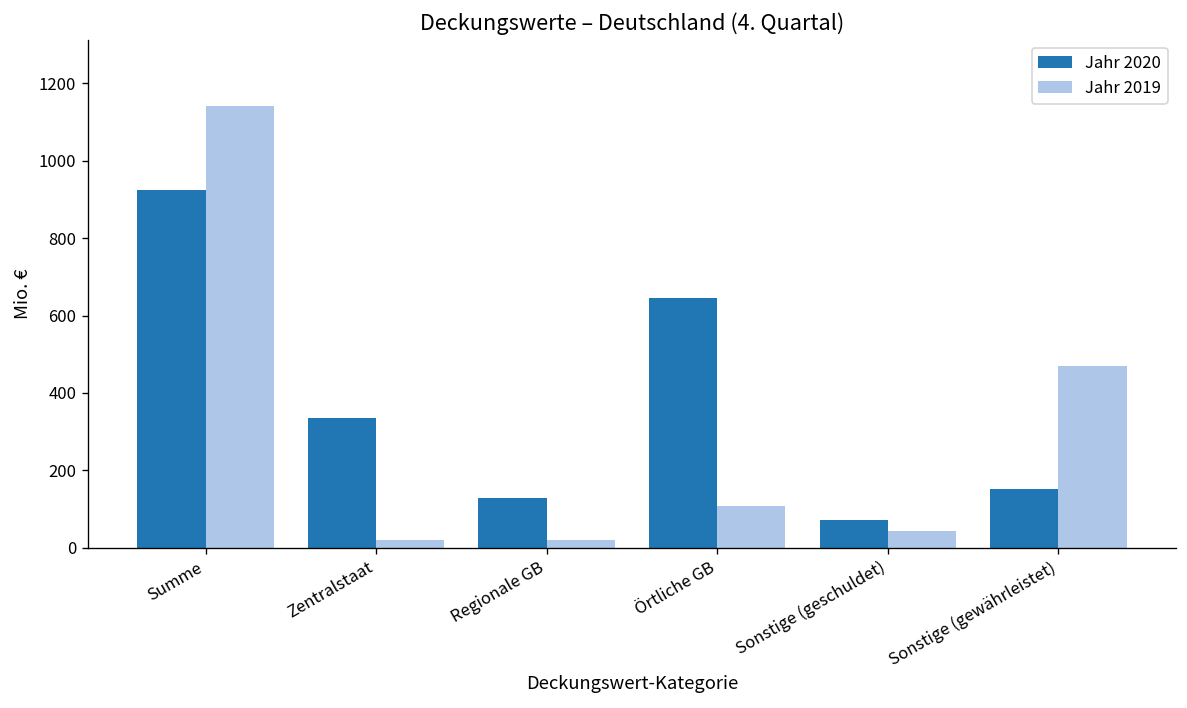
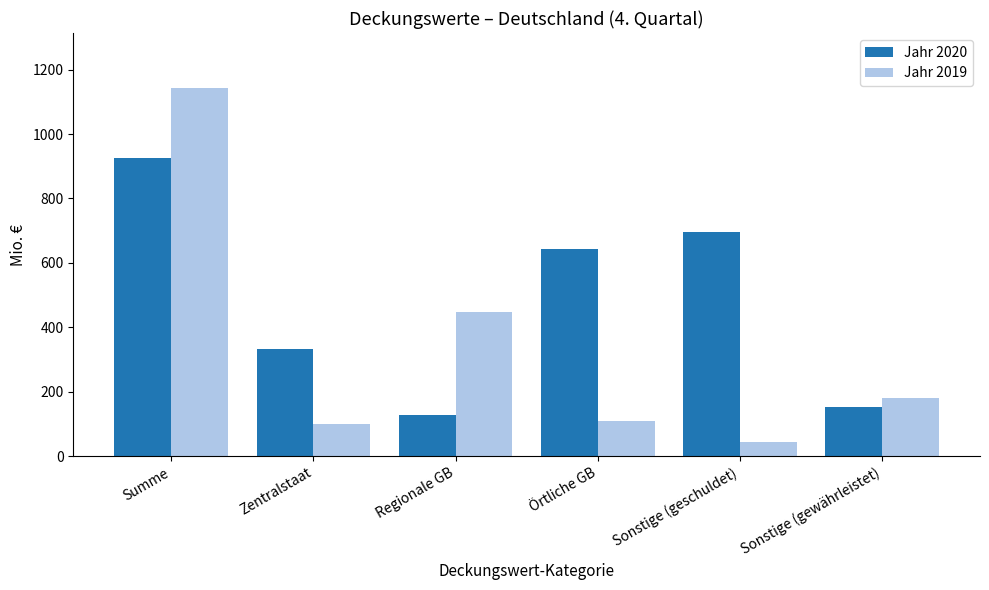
  {
    "Jahr 2020": {
      "Summe": 920,
      "Zentralstaat": 330,
      "Regionale GB": 130,
      "Örtliche GB": 640,
-     "Sonstige (geschuldet)": 70,
+     "Sonstige (geschuldet)": 700,
      "Sonstige (gewährleistet)": 150
    },
    "Jahr 2019": {
      "Summe": 1140,
-     "Zentralstaat": 20,
-     "Regionale GB": 20,
+     "Zentralstaat": 100,
+     "Regionale GB": 450,
      "Örtliche GB": 110,
      "Sonstige (geschuldet)": 40,
-     "Sonstige (gewährleistet)": 470
+     "Sonstige (gewährleistet)": 180
    }
  }
